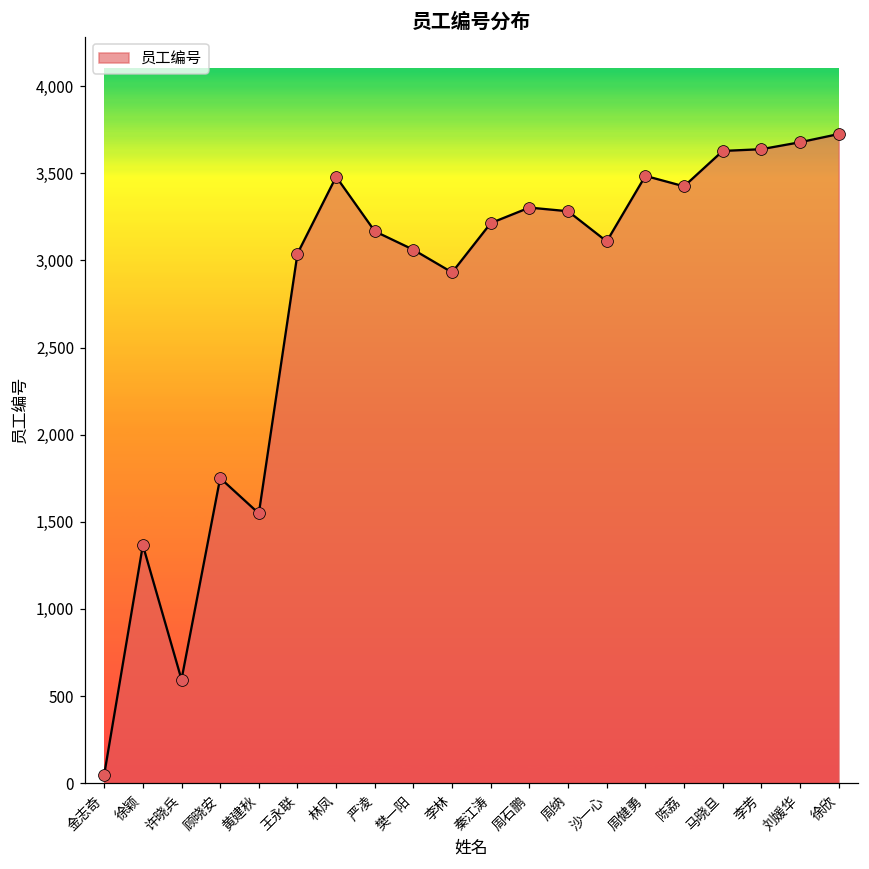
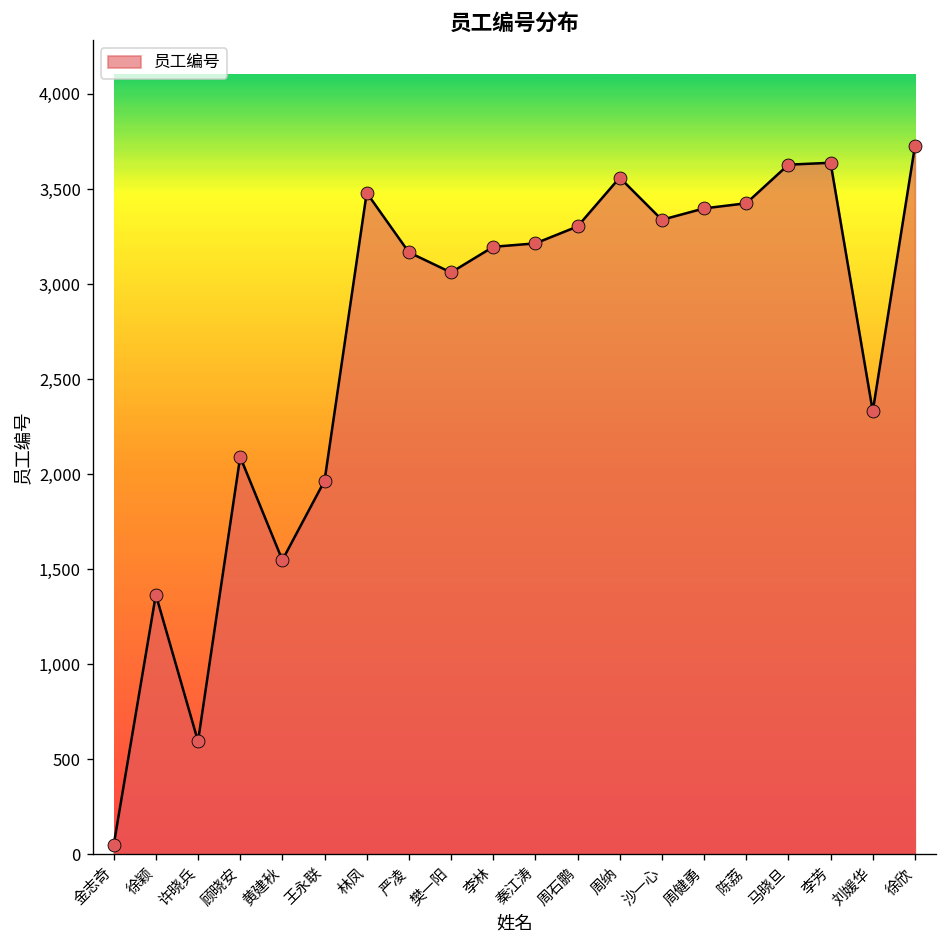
  {
    "金志奇": "50",
    "徐颖": "1,370",
    "许晓兵": "600",
-   "顾晓安": "1,750",
+   "顾晓安": "2,090",
    "黄建秋": "1,550",
-   "王永联": "3,040",
+   "王永联": "1,970",
    "林凤": "3,480",
    "严凌": "3,170",
    "樊一阳": "3,060",
-   "李林": "2,930",
+   "李林": "3,200",
    "秦江涛": "3,210",
    "周石鹏": "3,300",
-   "周纳": "3,280",
-   "沙一心": "3,110",
-   "周健勇": "3,490",
+   "周纳": "3,560",
+   "沙一心": "3,340",
+   "周健勇": "3,400",
    "陈荔": "3,430",
    "马晓旦": "3,630",
    "李芳": "3,640",
-   "刘媛华": "3,680",
+   "刘媛华": "2,330",
    "徐欣": "3,730"
  }
